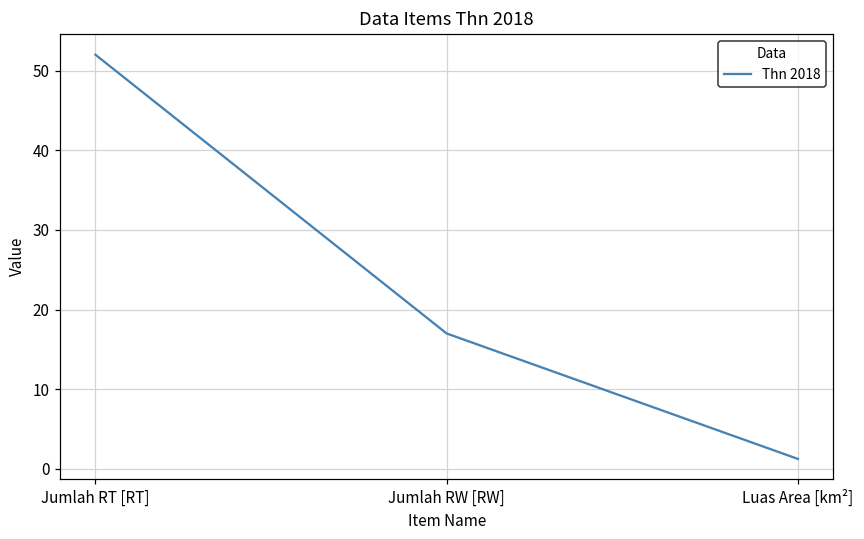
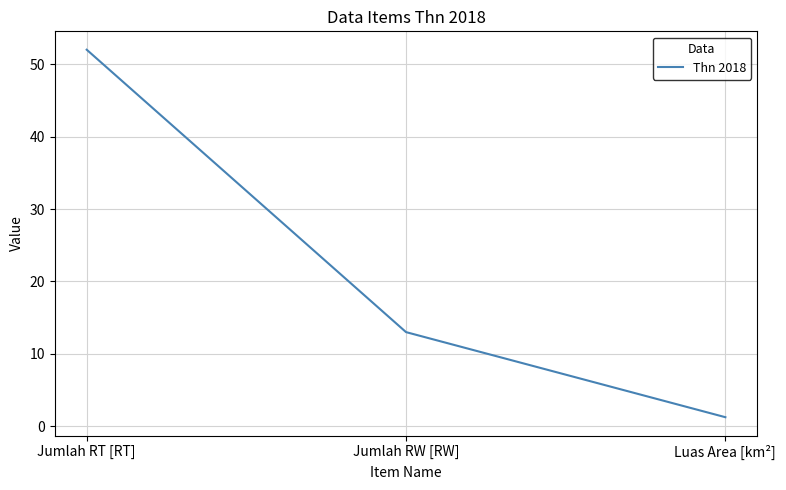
  {
    "Jumlah RT [RT]": 52,
-   "Jumlah RW [RW]": 17,
+   "Jumlah RW [RW]": 13,
    "Luas Area [km²]": 1
  }
